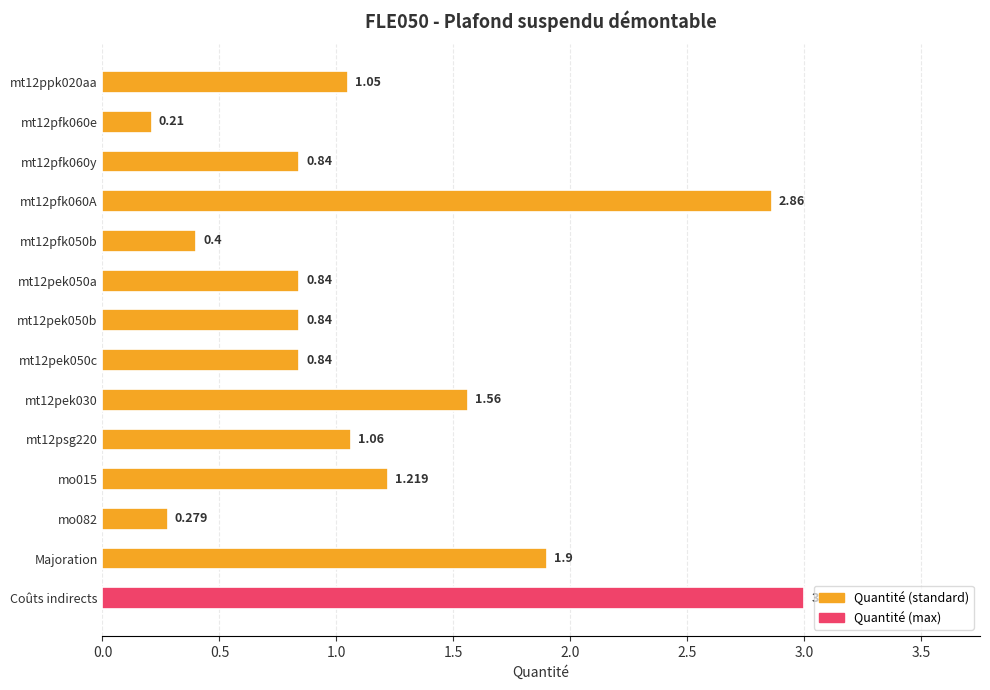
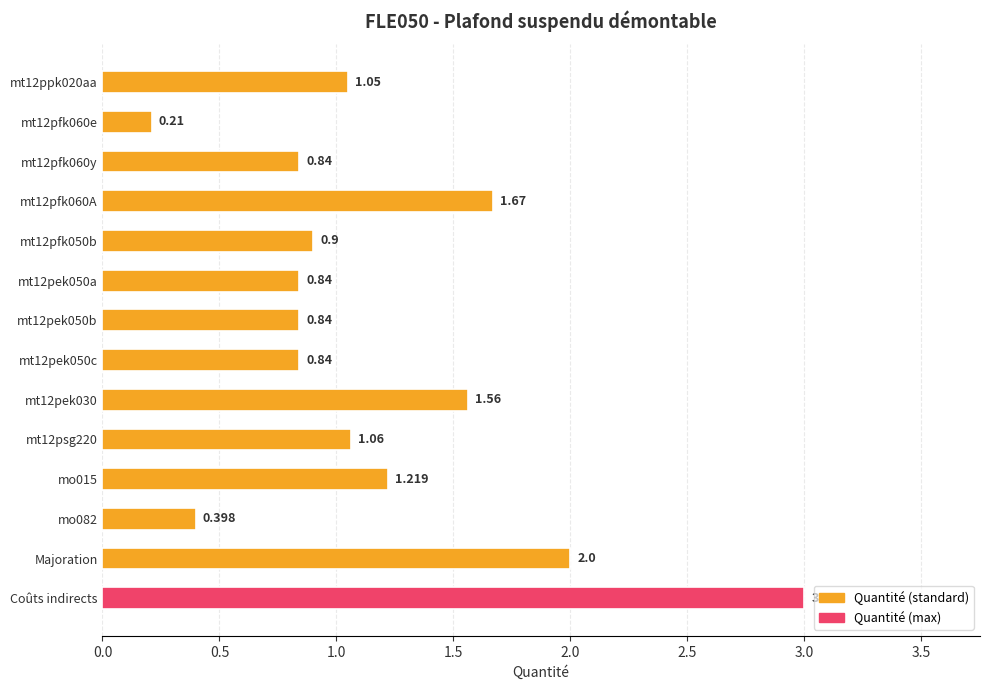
  {
    "mt12ppk020aa": 1.05,
    "mt12pfk060e": 0.21,
    "mt12pfk060y": 0.84,
-   "mt12pfk060A": 2.86,
-   "mt12pfk050b": 0.4,
+   "mt12pfk060A": 1.67,
+   "mt12pfk050b": 0.9,
    "mt12pek050a": 0.84,
    "mt12pek050b": 0.84,
    "mt12pek050c": 0.84,
    "mt12pek030": 1.56,
    "mt12psg220": 1.06,
    "mo015": 1.219,
-   "mo082": 0.279,
-   "Majoration": 1.9
+   "mo082": 0.398,
+   "Majoration": 2.0
  }
